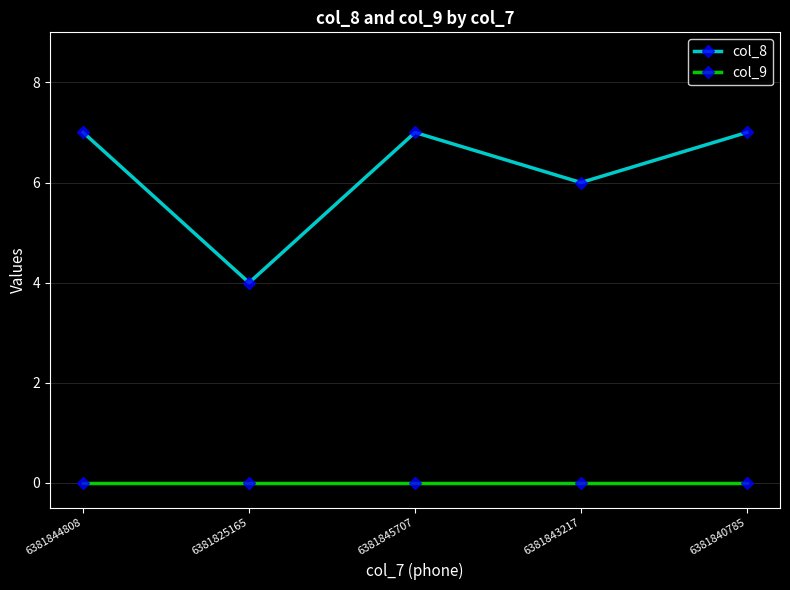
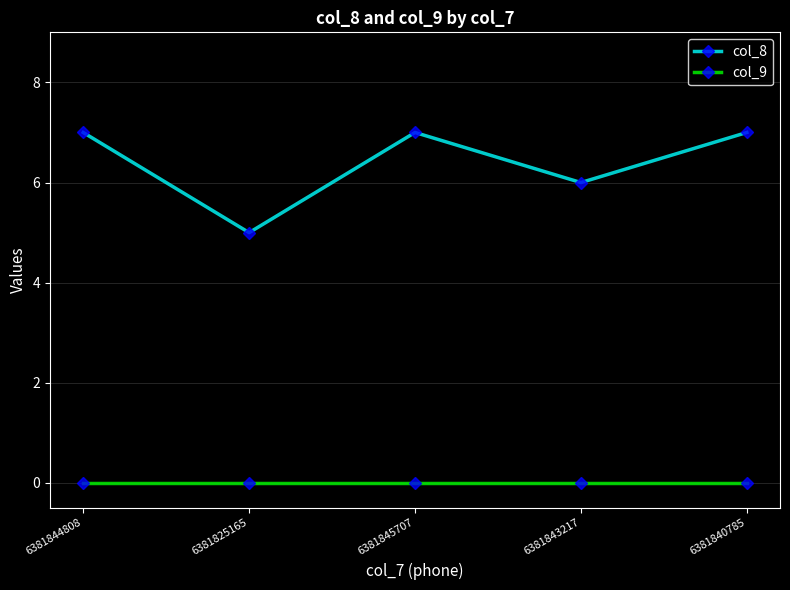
  {
    "col_8": {
      "6381844808": 7,
-     "6381825165": 4,
+     "6381825165": 5,
      "6381845707": 7,
      "6381843217": 6,
      "6381840785": 7
    },
    "col_9": {
      "6381844808": 0,
      "6381825165": 0,
      "6381845707": 0,
      "6381843217": 0,
      "6381840785": 0
    }
  }
